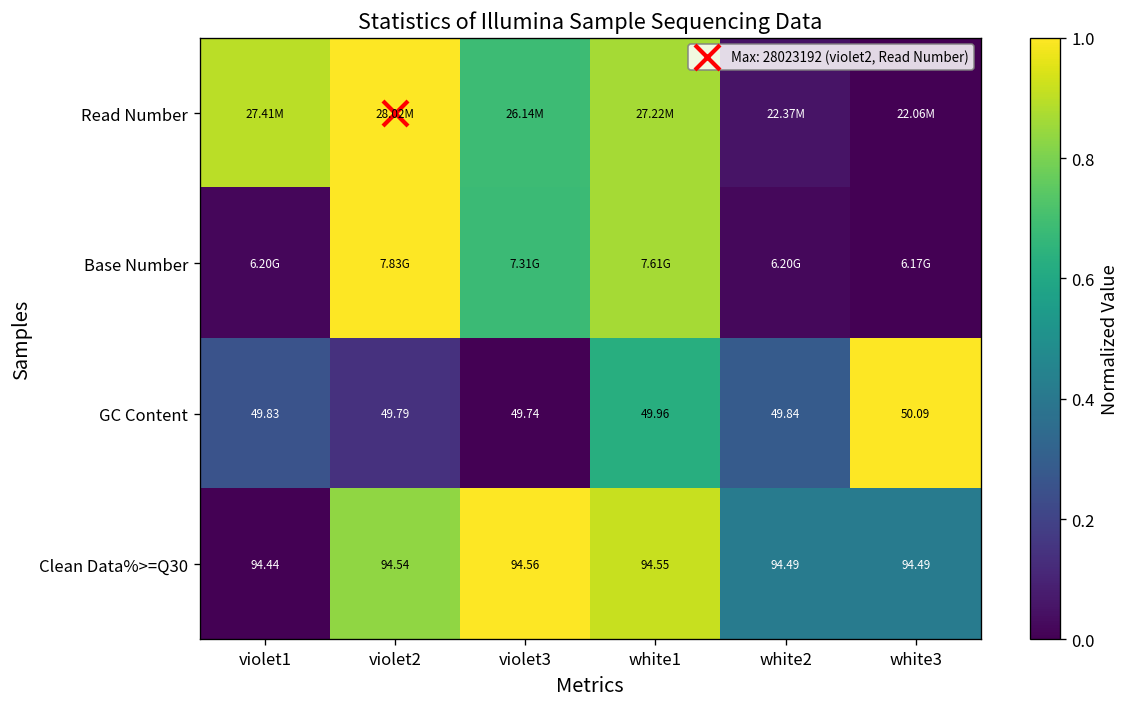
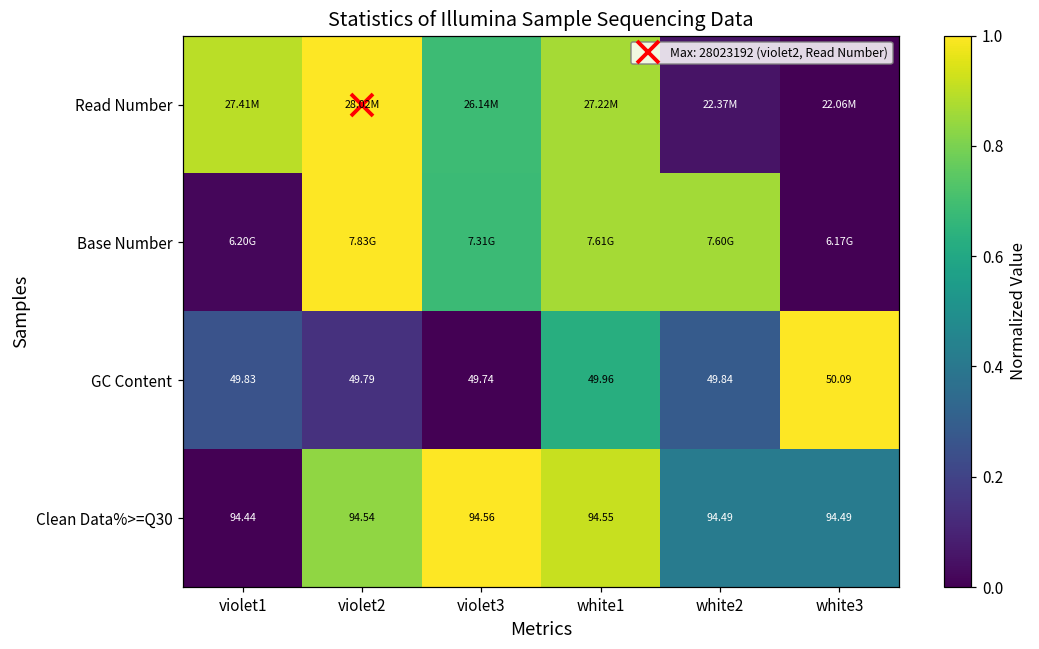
  {
    "Read Number": {
      "violet1": "27.41M",
      "violet3": "26.14M",
      "white1": "27.22M",
      "white2": "22.37M",
      "white3": "22.06M"
    },
    "Base Number": {
      "violet1": "6.20G",
      "violet2": "7.83G",
      "violet3": "7.31G",
      "white1": "7.61G",
-     "white2": "6.20G",
+     "white2": "7.60G",
      "white3": "6.17G"
    },
    "GC Content": {
      "violet1": "49.83",
      "violet2": "49.79",
      "violet3": "49.74",
      "white1": "49.96",
      "white2": "49.84",
      "white3": "50.09"
    },
    "Clean Data%>=Q30": {
      "violet1": "94.44",
      "violet2": "94.54",
      "violet3": "94.56",
      "white1": "94.55",
      "white2": "94.49",
      "white3": "94.49"
    }
  }
